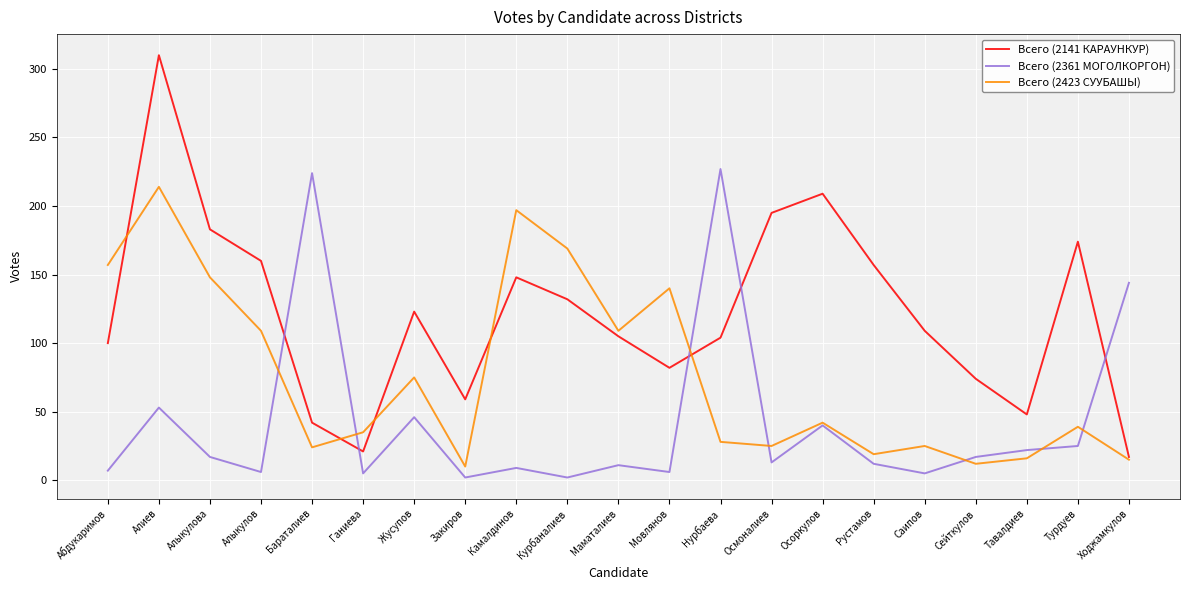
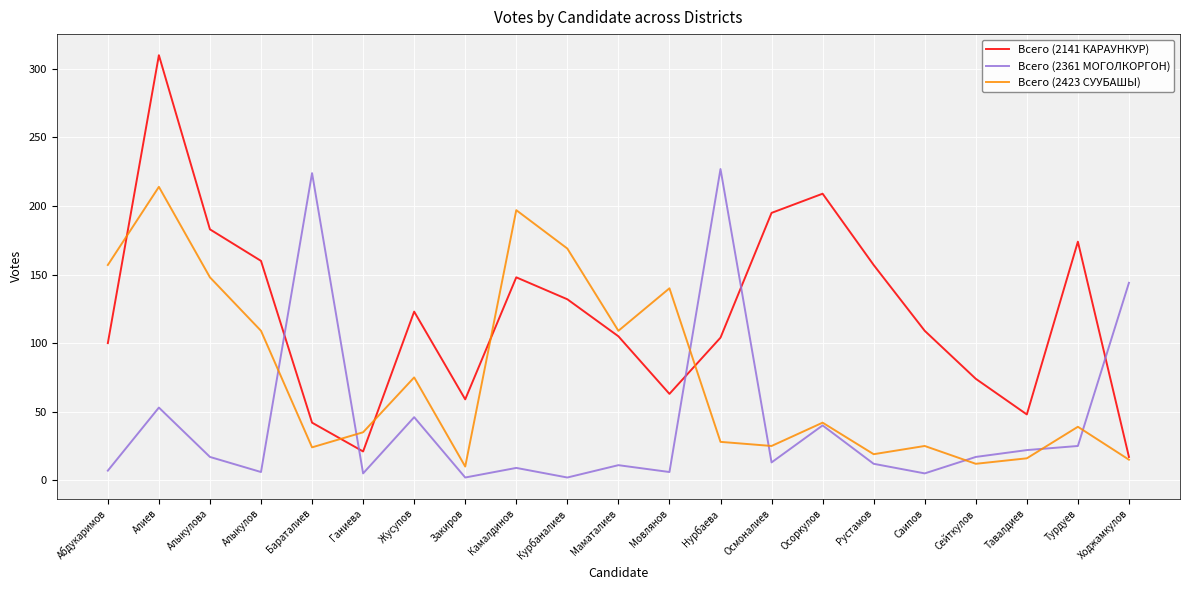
  {
    "Всего (2141 КАРАУНКУР)": {
      "Абдукаримов": 100,
      "Алиев": 310,
      "Алыкулова": 183,
      "Алыкулов": 160,
      "Бараталиев": 42,
      "Ганиева": 21,
      "Жусупов": 123,
      "Закиров": 59,
      "Камалдинов": 148,
      "Курбаналиев": 132,
      "Маматалиев": 105,
-     "Мовлянов": 82,
+     "Мовлянов": 63,
      "Нурбаева": 104,
      "Осмоналиев": 195,
      "Осоркулов": 209,
      "Рустамов": 157,
      "Саипов": 109,
      "Сейткулов": 74,
      "Тавалдиев": 48,
      "Турдуев": 174,
      "Ходжамкулов": 17
    },
    "Всего (2361 МОГОЛКОРГОН)": {
      "Абдукаримов": 7,
      "Алиев": 53,
      "Алыкулова": 17,
      "Алыкулов": 6,
      "Бараталиев": 224,
      "Ганиева": 5,
      "Жусупов": 46,
      "Закиров": 2,
      "Камалдинов": 9,
      "Курбаналиев": 2,
      "Маматалиев": 11,
      "Мовлянов": 6,
      "Нурбаева": 227,
      "Осмоналиев": 13,
      "Осоркулов": 40,
      "Рустамов": 12,
      "Саипов": 5,
      "Сейткулов": 17,
      "Тавалдиев": 22,
      "Турдуев": 25,
      "Ходжамкулов": 144
    },
    "Всего (2423 СУУБАШЫ)": {
      "Абдукаримов": 157,
      "Алиев": 214,
      "Алыкулова": 148,
      "Алыкулов": 109,
      "Бараталиев": 24,
      "Ганиева": 35,
      "Жусупов": 75,
      "Закиров": 10,
      "Камалдинов": 197,
      "Курбаналиев": 169,
      "Маматалиев": 109,
      "Мовлянов": 140,
      "Нурбаева": 28,
      "Осмоналиев": 25,
      "Осоркулов": 42,
      "Рустамов": 19,
      "Саипов": 25,
      "Сейткулов": 12,
      "Тавалдиев": 16,
      "Турдуев": 39,
      "Ходжамкулов": 15
    }
  }
